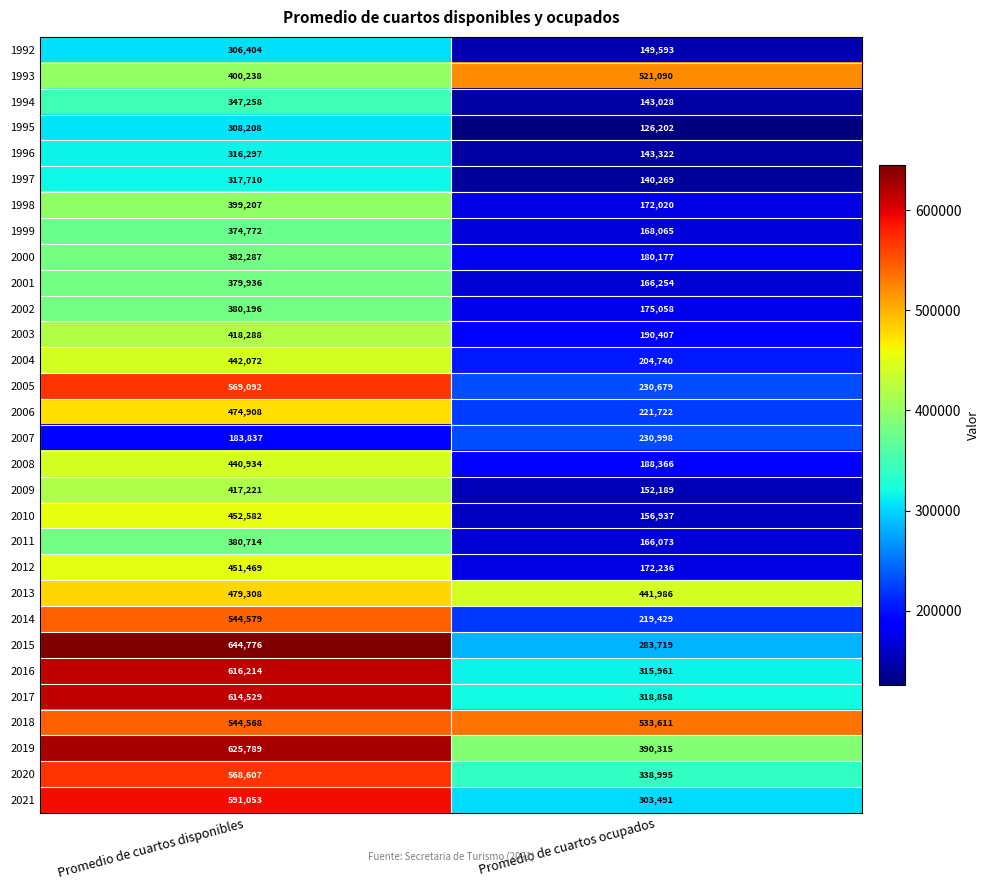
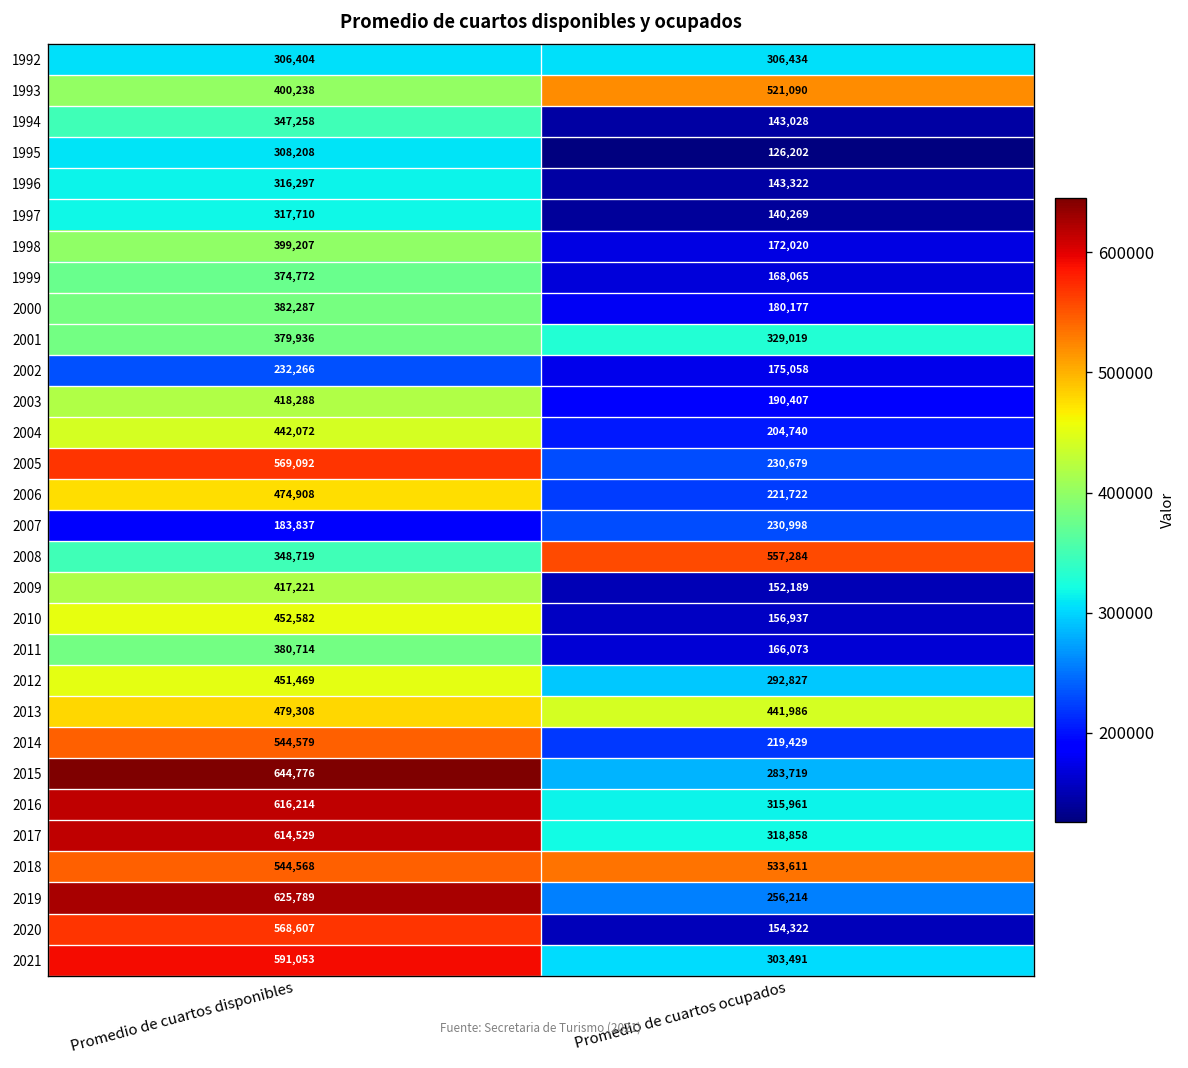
  {
    "1992": {
      "Promedio de cuartos disponibles": "306,404",
-     "Promedio de cuartos ocupados": "149,593"
+     "Promedio de cuartos ocupados": "306,434"
    },
    "1993": {
      "Promedio de cuartos disponibles": "400,238",
      "Promedio de cuartos ocupados": "521,090"
    },
    "1994": {
      "Promedio de cuartos disponibles": "347,258",
      "Promedio de cuartos ocupados": "143,028"
    },
    "1995": {
      "Promedio de cuartos disponibles": "308,208",
      "Promedio de cuartos ocupados": "126,202"
    },
    "1996": {
      "Promedio de cuartos disponibles": "316,297",
      "Promedio de cuartos ocupados": "143,322"
    },
    "1997": {
      "Promedio de cuartos disponibles": "317,710",
      "Promedio de cuartos ocupados": "140,269"
    },
    "1998": {
      "Promedio de cuartos disponibles": "399,207",
      "Promedio de cuartos ocupados": "172,020"
    },
    "1999": {
      "Promedio de cuartos disponibles": "374,772",
      "Promedio de cuartos ocupados": "168,065"
    },
    "2000": {
      "Promedio de cuartos disponibles": "382,287",
      "Promedio de cuartos ocupados": "180,177"
    },
    "2001": {
      "Promedio de cuartos disponibles": "379,936",
-     "Promedio de cuartos ocupados": "166,254"
+     "Promedio de cuartos ocupados": "329,019"
    },
    "2002": {
-     "Promedio de cuartos disponibles": "380,196",
+     "Promedio de cuartos disponibles": "232,266",
      "Promedio de cuartos ocupados": "175,058"
    },
    "2003": {
      "Promedio de cuartos disponibles": "418,288",
      "Promedio de cuartos ocupados": "190,407"
    },
    "2004": {
      "Promedio de cuartos disponibles": "442,072",
      "Promedio de cuartos ocupados": "204,740"
    },
    "2005": {
      "Promedio de cuartos disponibles": "569,092",
      "Promedio de cuartos ocupados": "230,679"
    },
    "2006": {
      "Promedio de cuartos disponibles": "474,908",
      "Promedio de cuartos ocupados": "221,722"
    },
    "2007": {
      "Promedio de cuartos disponibles": "183,837",
      "Promedio de cuartos ocupados": "230,998"
    },
    "2008": {
-     "Promedio de cuartos disponibles": "440,934",
-     "Promedio de cuartos ocupados": "188,366"
+     "Promedio de cuartos disponibles": "348,719",
+     "Promedio de cuartos ocupados": "557,284"
    },
    "2009": {
      "Promedio de cuartos disponibles": "417,221",
      "Promedio de cuartos ocupados": "152,189"
    },
    "2010": {
      "Promedio de cuartos disponibles": "452,582",
      "Promedio de cuartos ocupados": "156,937"
    },
    "2011": {
      "Promedio de cuartos disponibles": "380,714",
      "Promedio de cuartos ocupados": "166,073"
    },
    "2012": {
      "Promedio de cuartos disponibles": "451,469",
-     "Promedio de cuartos ocupados": "172,236"
+     "Promedio de cuartos ocupados": "292,827"
    },
    "2013": {
      "Promedio de cuartos disponibles": "479,308",
      "Promedio de cuartos ocupados": "441,986"
    },
    "2014": {
      "Promedio de cuartos disponibles": "544,579",
      "Promedio de cuartos ocupados": "219,429"
    },
    "2015": {
      "Promedio de cuartos disponibles": "644,776",
      "Promedio de cuartos ocupados": "283,719"
    },
    "2016": {
      "Promedio de cuartos disponibles": "616,214",
      "Promedio de cuartos ocupados": "315,961"
    },
    "2017": {
      "Promedio de cuartos disponibles": "614,529",
      "Promedio de cuartos ocupados": "318,858"
    },
    "2018": {
      "Promedio de cuartos disponibles": "544,568",
      "Promedio de cuartos ocupados": "533,611"
    },
    "2019": {
      "Promedio de cuartos disponibles": "625,789",
-     "Promedio de cuartos ocupados": "390,315"
+     "Promedio de cuartos ocupados": "256,214"
    },
    "2020": {
      "Promedio de cuartos disponibles": "568,607",
-     "Promedio de cuartos ocupados": "338,995"
+     "Promedio de cuartos ocupados": "154,322"
    },
    "2021": {
      "Promedio de cuartos disponibles": "591,053",
      "Promedio de cuartos ocupados": "303,491"
    }
  }
